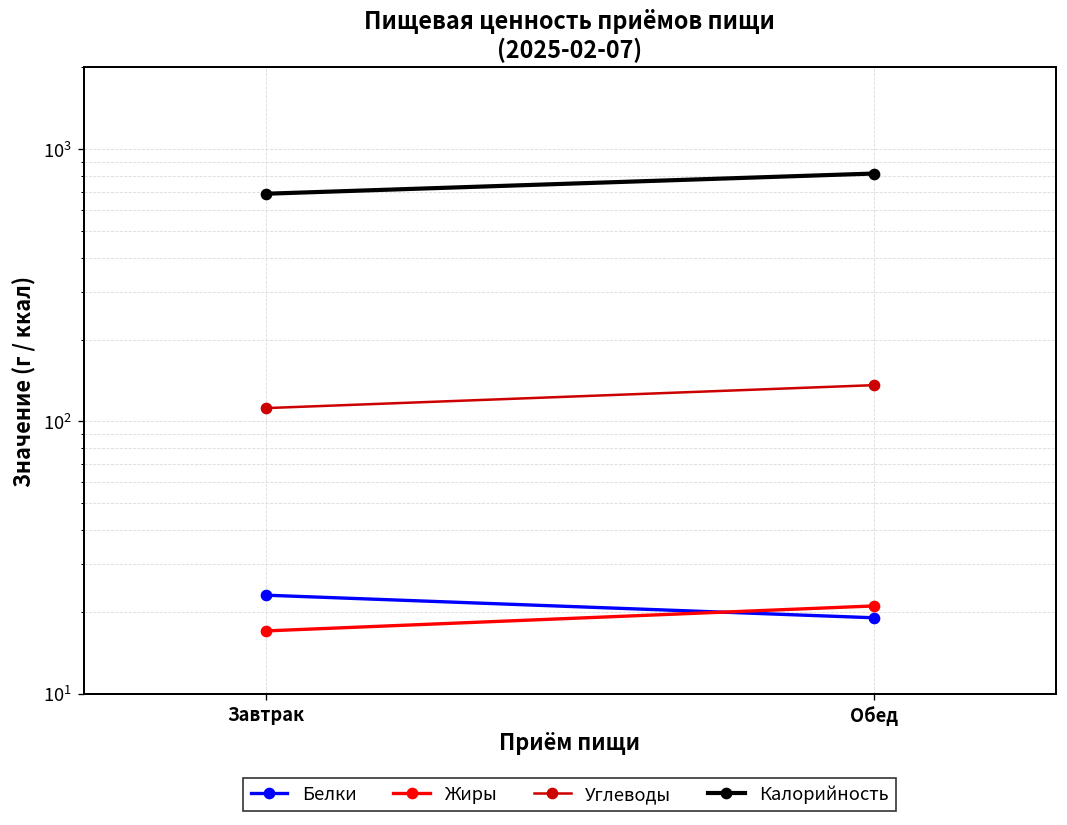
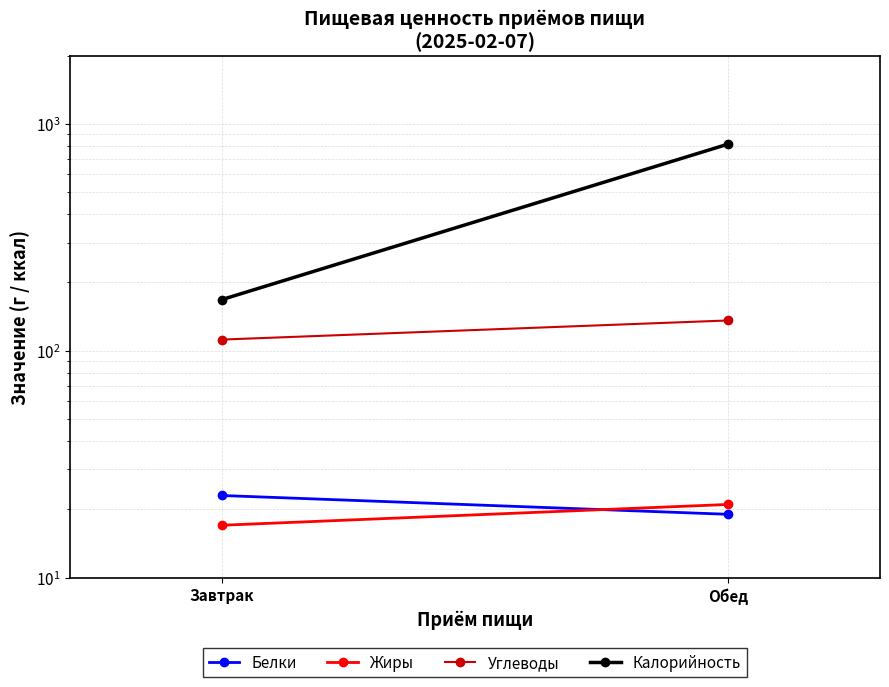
  {
    "Белки": {
      "Завтрак": 23,
      "Обед": 19
    },
    "Калорийность": {
-     "Завтрак": 690,
+     "Завтрак": 170,
      "Обед": 820
    }
  }
